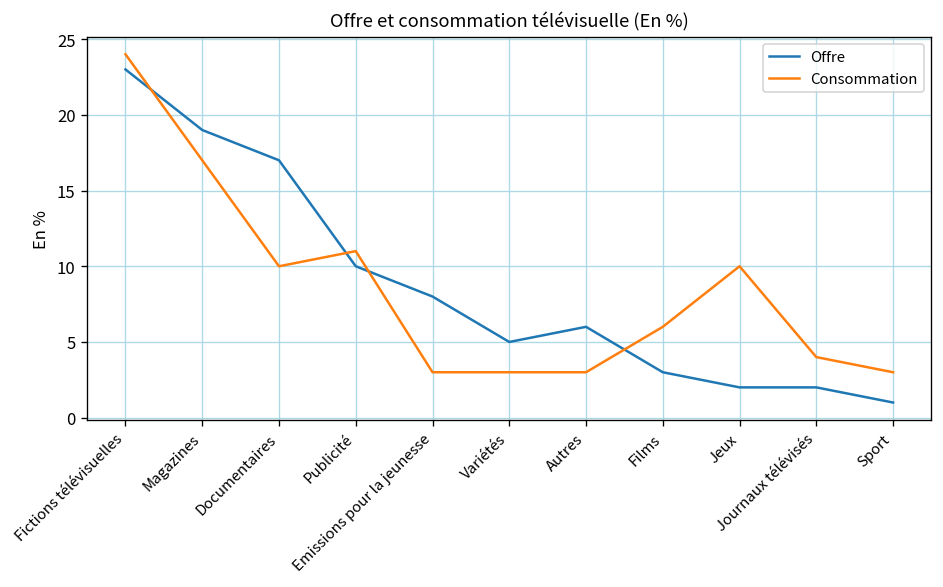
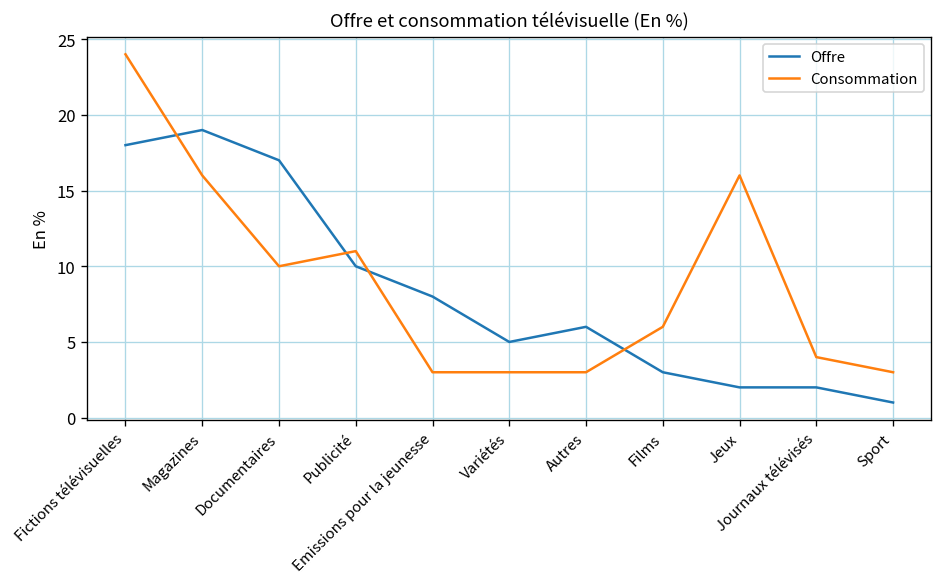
  {
    "Offre": {
-     "Fictions télévisuelles": 23,
+     "Fictions télévisuelles": 18,
      "Magazines": 19,
      "Documentaires": 17,
      "Publicité": 10,
      "Emissions pour la jeunesse": 8,
      "Variétés": 5,
      "Autres": 6,
      "Films": 3,
      "Jeux": 2,
      "Journaux télévisés": 2,
      "Sport": 1
    },
    "Consommation": {
      "Fictions télévisuelles": 24,
-     "Magazines": 17,
+     "Magazines": 16,
      "Documentaires": 10,
      "Publicité": 11,
      "Emissions pour la jeunesse": 3,
      "Variétés": 3,
      "Autres": 3,
      "Films": 6,
-     "Jeux": 10,
+     "Jeux": 16,
      "Journaux télévisés": 4,
      "Sport": 3
    }
  }
